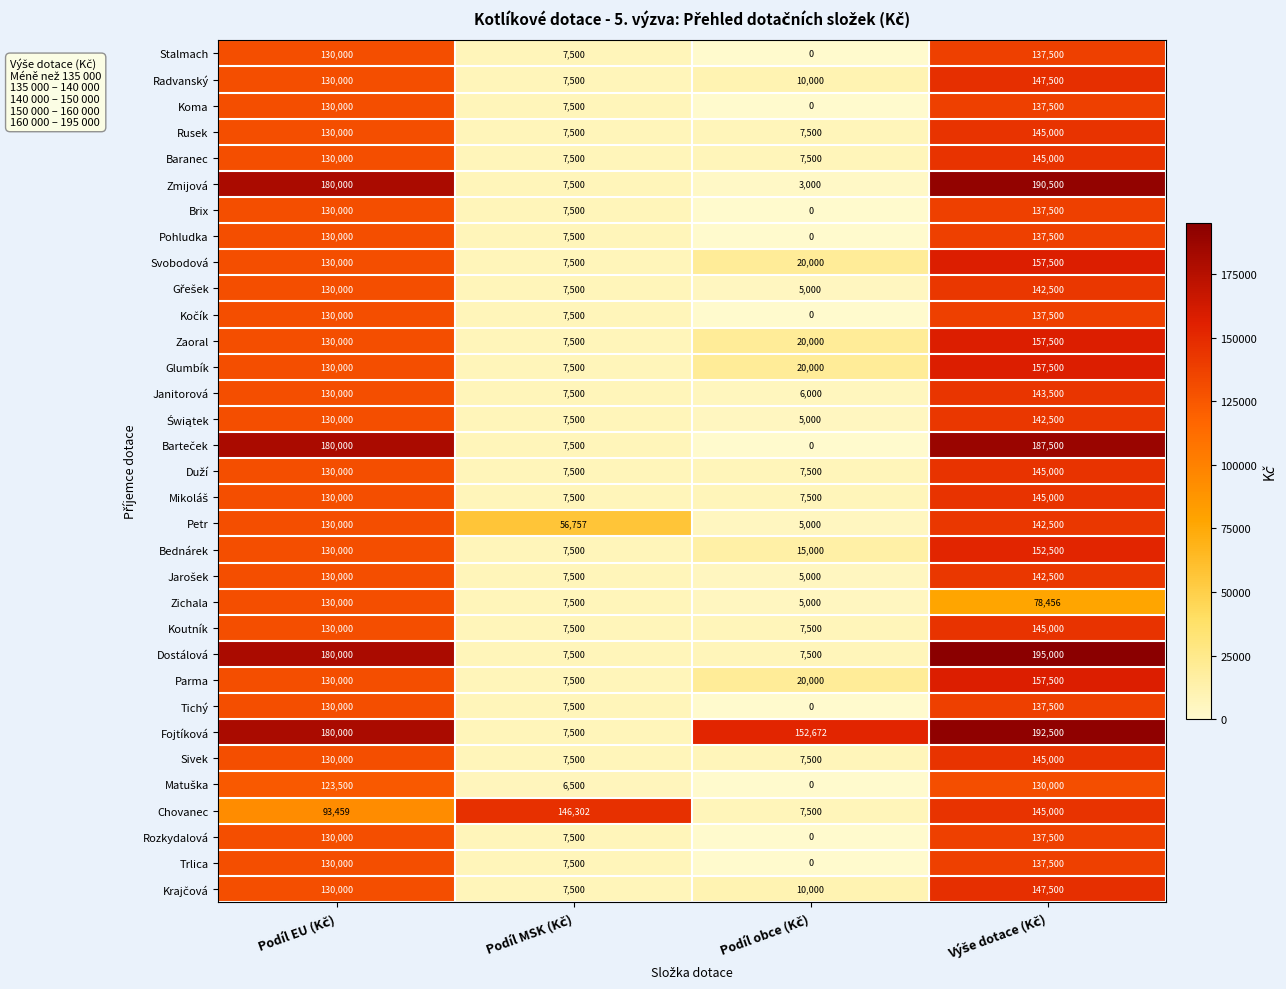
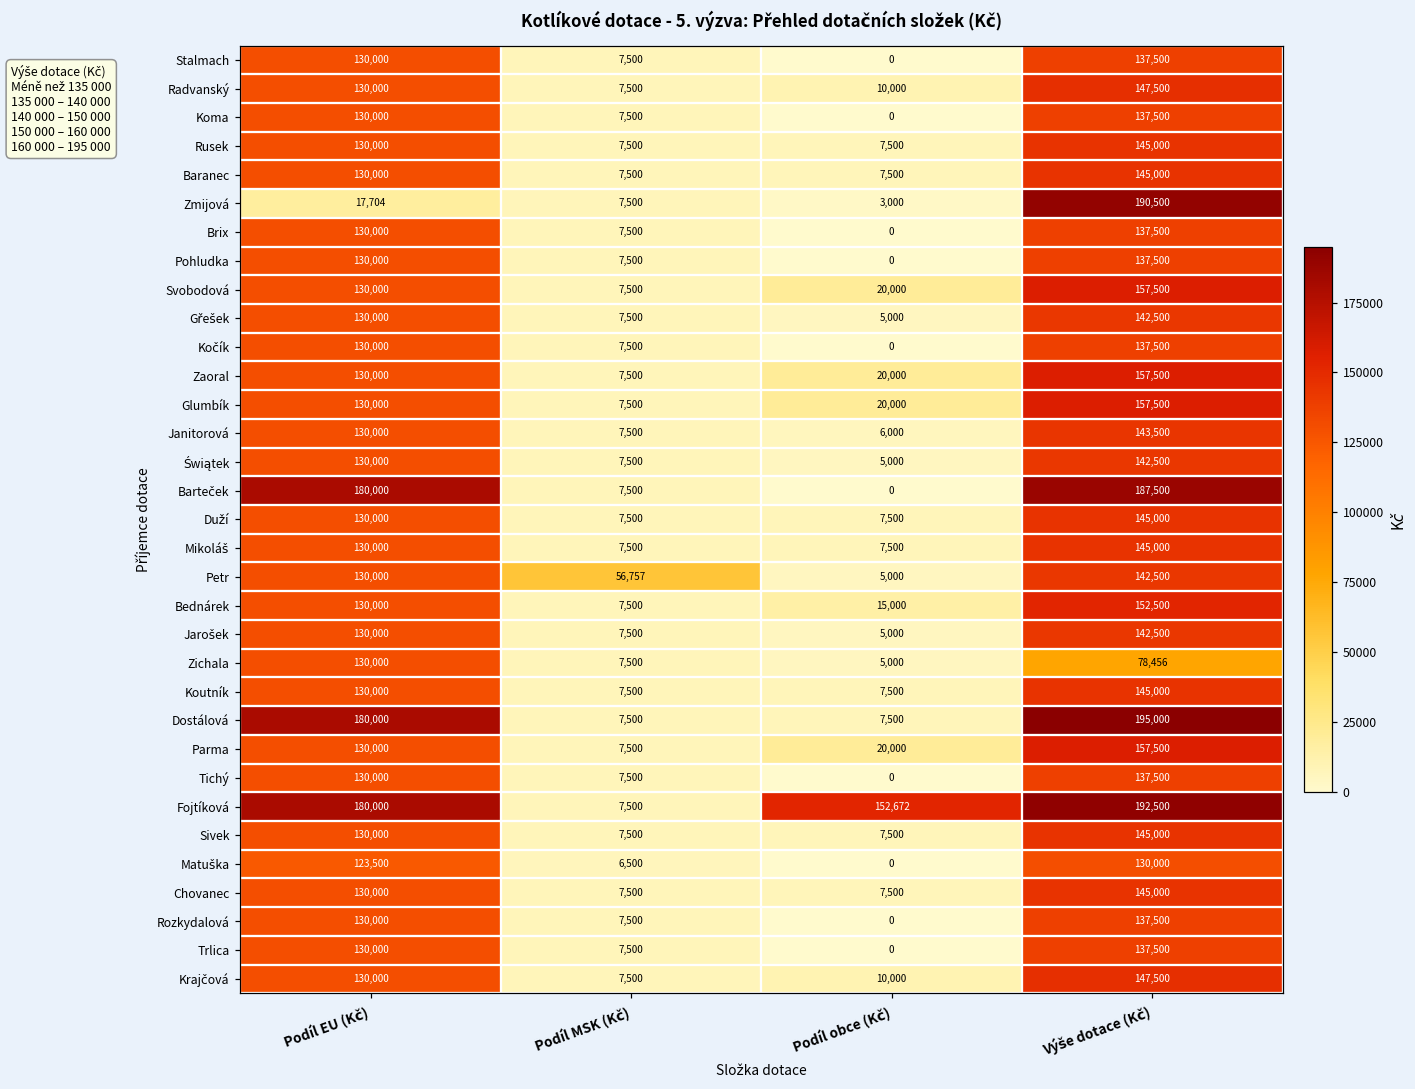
  {
    "Stalmach": {
      "Podíl EU (Kč)": "130,000",
      "Podíl MSK (Kč)": "7,500",
      "Podíl obce (Kč)": "0",
      "Výše dotace (Kč)": "137,500"
    },
    "Radvanský": {
      "Podíl EU (Kč)": "130,000",
      "Podíl MSK (Kč)": "7,500",
      "Podíl obce (Kč)": "10,000",
      "Výše dotace (Kč)": "147,500"
    },
    "Koma": {
      "Podíl EU (Kč)": "130,000",
      "Podíl MSK (Kč)": "7,500",
      "Podíl obce (Kč)": "0",
      "Výše dotace (Kč)": "137,500"
    },
    "Rusek": {
      "Podíl EU (Kč)": "130,000",
      "Podíl MSK (Kč)": "7,500",
      "Podíl obce (Kč)": "7,500",
      "Výše dotace (Kč)": "145,000"
    },
    "Baranec": {
      "Podíl EU (Kč)": "130,000",
      "Podíl MSK (Kč)": "7,500",
      "Podíl obce (Kč)": "7,500",
      "Výše dotace (Kč)": "145,000"
    },
    "Zmijová": {
-     "Podíl EU (Kč)": "180,000",
+     "Podíl EU (Kč)": "17,704",
      "Podíl MSK (Kč)": "7,500",
      "Podíl obce (Kč)": "3,000",
      "Výše dotace (Kč)": "190,500"
    },
    "Brix": {
      "Podíl EU (Kč)": "130,000",
      "Podíl MSK (Kč)": "7,500",
      "Podíl obce (Kč)": "0",
      "Výše dotace (Kč)": "137,500"
    },
    "Pohludka": {
      "Podíl EU (Kč)": "130,000",
      "Podíl MSK (Kč)": "7,500",
      "Podíl obce (Kč)": "0",
      "Výše dotace (Kč)": "137,500"
    },
    "Svobodová": {
      "Podíl EU (Kč)": "130,000",
      "Podíl MSK (Kč)": "7,500",
      "Podíl obce (Kč)": "20,000",
      "Výše dotace (Kč)": "157,500"
    },
    "Gřešek": {
      "Podíl EU (Kč)": "130,000",
      "Podíl MSK (Kč)": "7,500",
      "Podíl obce (Kč)": "5,000",
      "Výše dotace (Kč)": "142,500"
    },
    "Kočík": {
      "Podíl EU (Kč)": "130,000",
      "Podíl MSK (Kč)": "7,500",
      "Podíl obce (Kč)": "0",
      "Výše dotace (Kč)": "137,500"
    },
    "Zaoral": {
      "Podíl EU (Kč)": "130,000",
      "Podíl MSK (Kč)": "7,500",
      "Podíl obce (Kč)": "20,000",
      "Výše dotace (Kč)": "157,500"
    },
    "Glumbík": {
      "Podíl EU (Kč)": "130,000",
      "Podíl MSK (Kč)": "7,500",
      "Podíl obce (Kč)": "20,000",
      "Výše dotace (Kč)": "157,500"
    },
    "Janitorová": {
      "Podíl EU (Kč)": "130,000",
      "Podíl MSK (Kč)": "7,500",
      "Podíl obce (Kč)": "6,000",
      "Výše dotace (Kč)": "143,500"
    },
    "Świątek": {
      "Podíl EU (Kč)": "130,000",
      "Podíl MSK (Kč)": "7,500",
      "Podíl obce (Kč)": "5,000",
      "Výše dotace (Kč)": "142,500"
    },
    "Barteček": {
      "Podíl EU (Kč)": "180,000",
      "Podíl MSK (Kč)": "7,500",
      "Podíl obce (Kč)": "0",
      "Výše dotace (Kč)": "187,500"
    },
    "Duží": {
      "Podíl EU (Kč)": "130,000",
      "Podíl MSK (Kč)": "7,500",
      "Podíl obce (Kč)": "7,500",
      "Výše dotace (Kč)": "145,000"
    },
    "Mikoláš": {
      "Podíl EU (Kč)": "130,000",
      "Podíl MSK (Kč)": "7,500",
      "Podíl obce (Kč)": "7,500",
      "Výše dotace (Kč)": "145,000"
    },
    "Petr": {
      "Podíl EU (Kč)": "130,000",
      "Podíl MSK (Kč)": "56,757",
      "Podíl obce (Kč)": "5,000",
      "Výše dotace (Kč)": "142,500"
    },
    "Bednárek": {
      "Podíl EU (Kč)": "130,000",
      "Podíl MSK (Kč)": "7,500",
      "Podíl obce (Kč)": "15,000",
      "Výše dotace (Kč)": "152,500"
    },
    "Jarošek": {
      "Podíl EU (Kč)": "130,000",
      "Podíl MSK (Kč)": "7,500",
      "Podíl obce (Kč)": "5,000",
      "Výše dotace (Kč)": "142,500"
    },
    "Zichala": {
      "Podíl EU (Kč)": "130,000",
      "Podíl MSK (Kč)": "7,500",
      "Podíl obce (Kč)": "5,000",
      "Výše dotace (Kč)": "78,456"
    },
    "Koutník": {
      "Podíl EU (Kč)": "130,000",
      "Podíl MSK (Kč)": "7,500",
      "Podíl obce (Kč)": "7,500",
      "Výše dotace (Kč)": "145,000"
    },
    "Dostálová": {
      "Podíl EU (Kč)": "180,000",
      "Podíl MSK (Kč)": "7,500",
      "Podíl obce (Kč)": "7,500",
      "Výše dotace (Kč)": "195,000"
    },
    "Parma": {
      "Podíl EU (Kč)": "130,000",
      "Podíl MSK (Kč)": "7,500",
      "Podíl obce (Kč)": "20,000",
      "Výše dotace (Kč)": "157,500"
    },
    "Tichý": {
      "Podíl EU (Kč)": "130,000",
      "Podíl MSK (Kč)": "7,500",
      "Podíl obce (Kč)": "0",
      "Výše dotace (Kč)": "137,500"
    },
    "Fojtíková": {
      "Podíl EU (Kč)": "180,000",
      "Podíl MSK (Kč)": "7,500",
      "Podíl obce (Kč)": "152,672",
      "Výše dotace (Kč)": "192,500"
    },
    "Sivek": {
      "Podíl EU (Kč)": "130,000",
      "Podíl MSK (Kč)": "7,500",
      "Podíl obce (Kč)": "7,500",
      "Výše dotace (Kč)": "145,000"
    },
    "Matuška": {
      "Podíl EU (Kč)": "123,500",
      "Podíl MSK (Kč)": "6,500",
      "Podíl obce (Kč)": "0",
      "Výše dotace (Kč)": "130,000"
    },
    "Chovanec": {
-     "Podíl EU (Kč)": "93,459",
-     "Podíl MSK (Kč)": "146,302",
+     "Podíl EU (Kč)": "130,000",
+     "Podíl MSK (Kč)": "7,500",
      "Podíl obce (Kč)": "7,500",
      "Výše dotace (Kč)": "145,000"
    },
    "Rozkydalová": {
      "Podíl EU (Kč)": "130,000",
      "Podíl MSK (Kč)": "7,500",
      "Podíl obce (Kč)": "0",
      "Výše dotace (Kč)": "137,500"
    },
    "Trlica": {
      "Podíl EU (Kč)": "130,000",
      "Podíl MSK (Kč)": "7,500",
      "Podíl obce (Kč)": "0",
      "Výše dotace (Kč)": "137,500"
    },
    "Krajčová": {
      "Podíl EU (Kč)": "130,000",
      "Podíl MSK (Kč)": "7,500",
      "Podíl obce (Kč)": "10,000",
      "Výše dotace (Kč)": "147,500"
    }
  }
